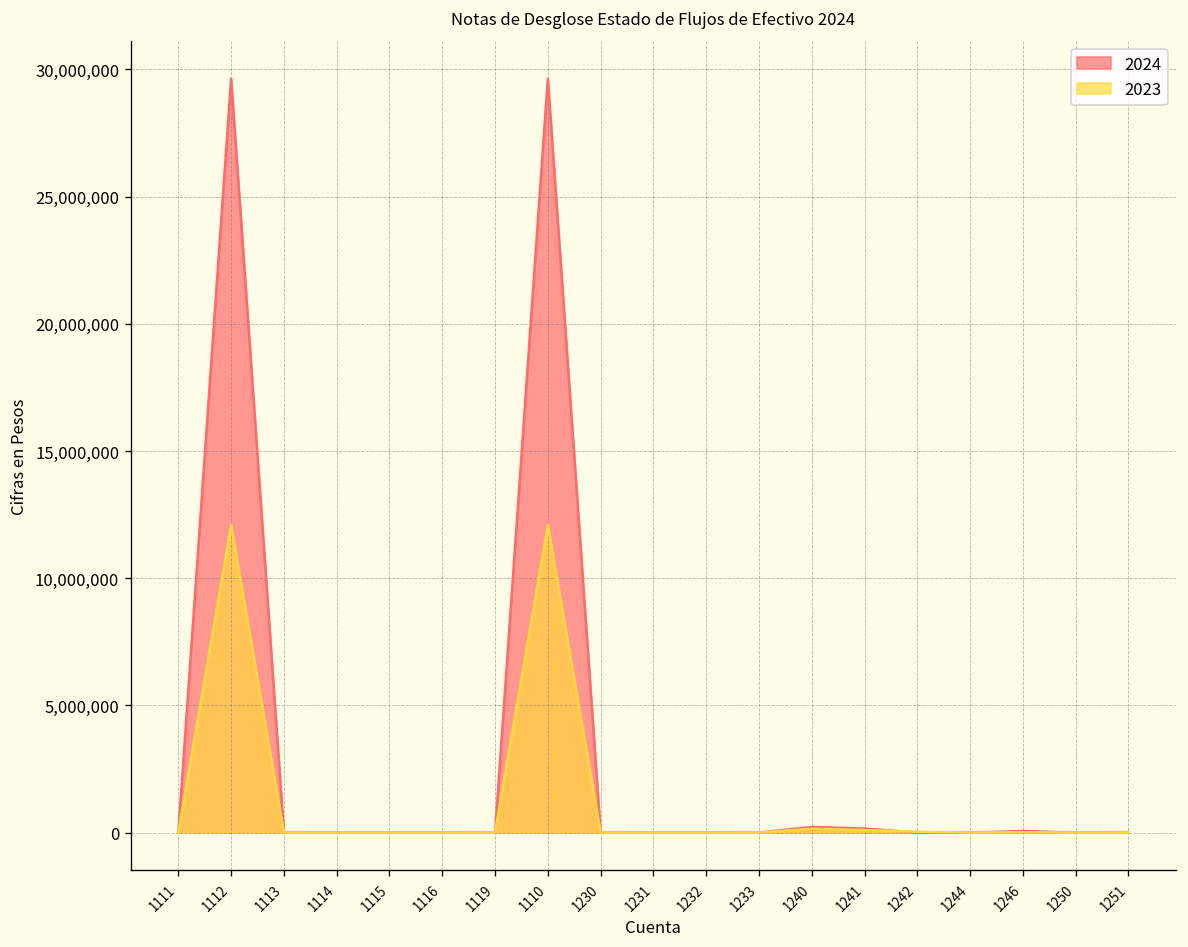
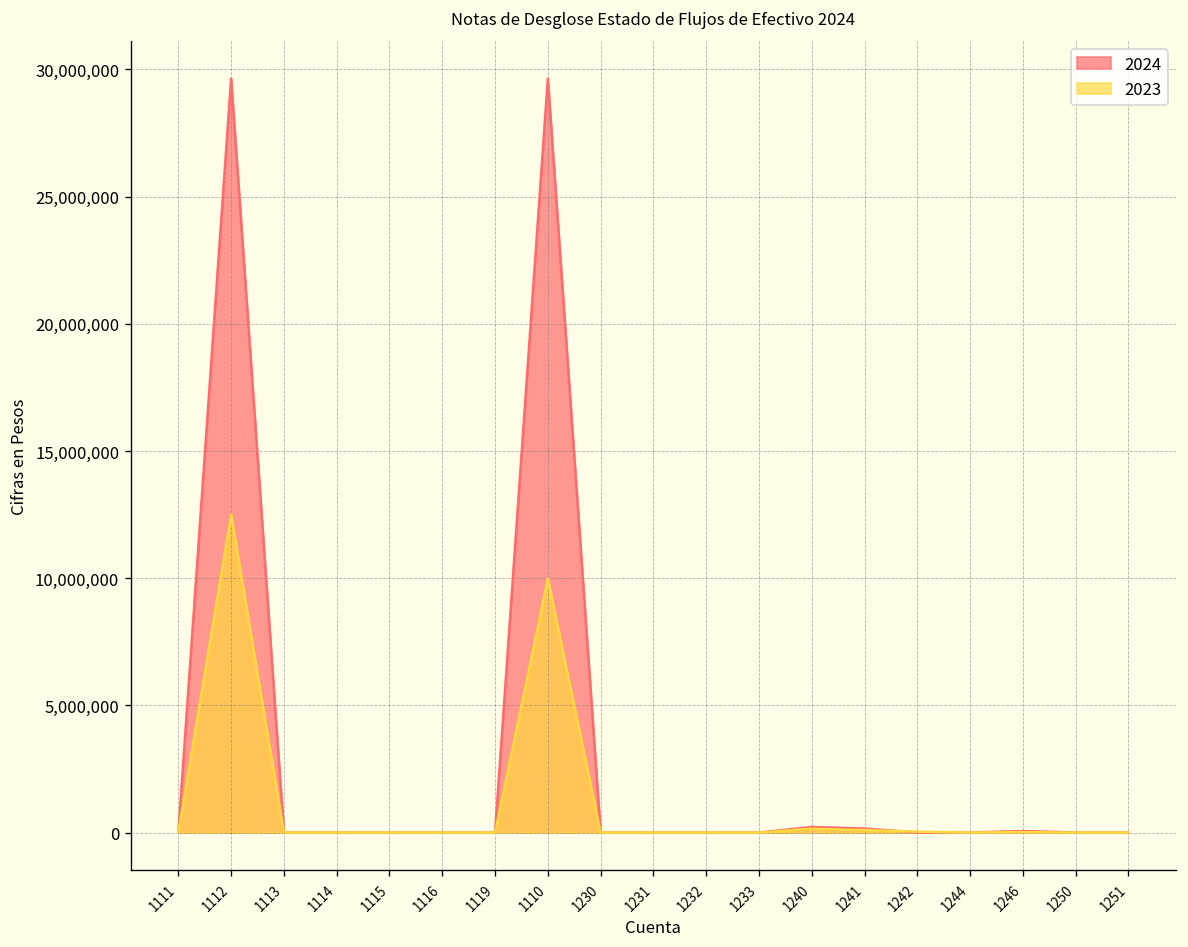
  {
    "2024": {
      "1112": "29,600,000",
      "1110": "29,600,000"
    },
    "2023": {
-     "1112": "12,100,000",
-     "1110": "12,100,000"
+     "1112": "12,500,000",
+     "1110": "10,000,000"
    }
  }
